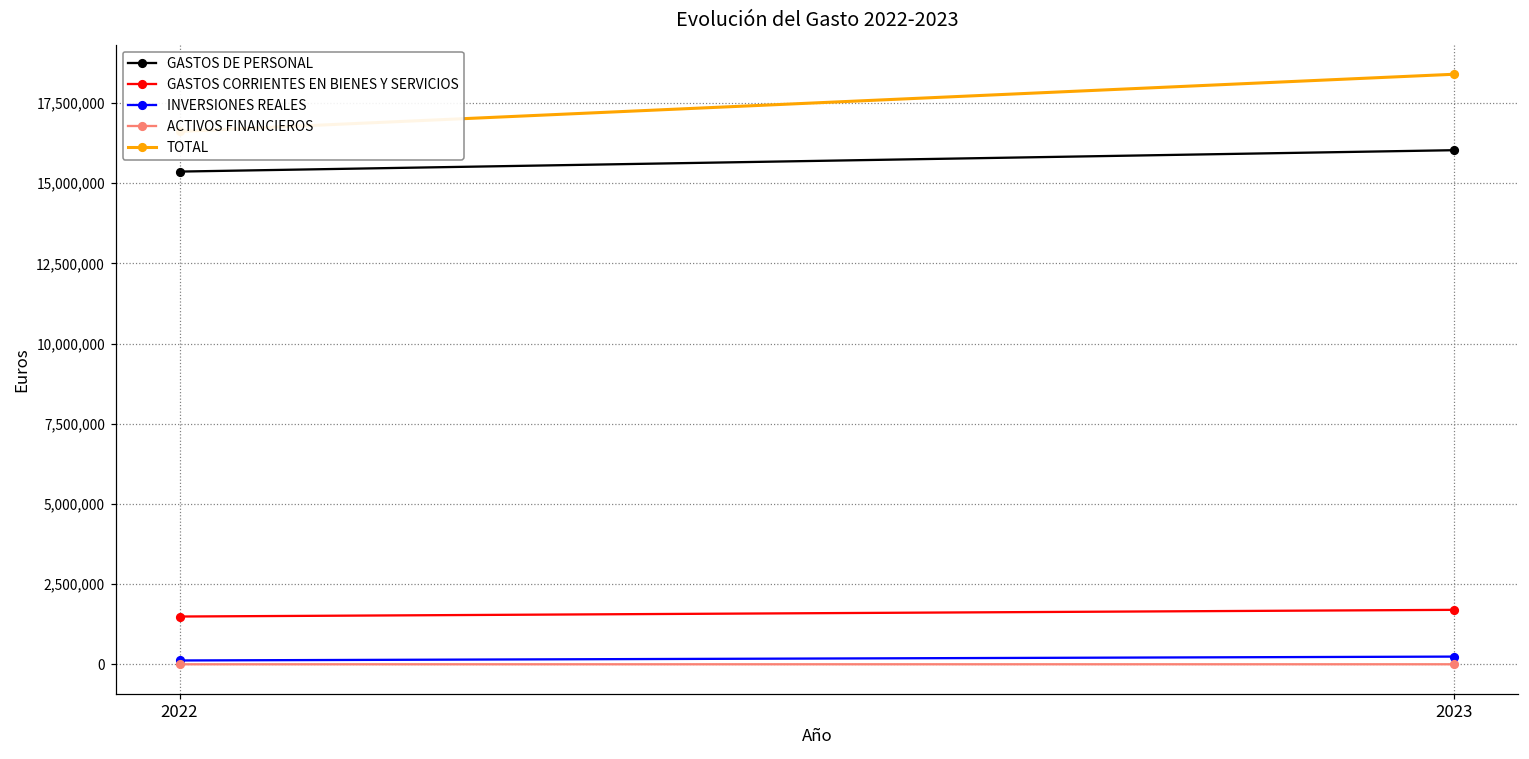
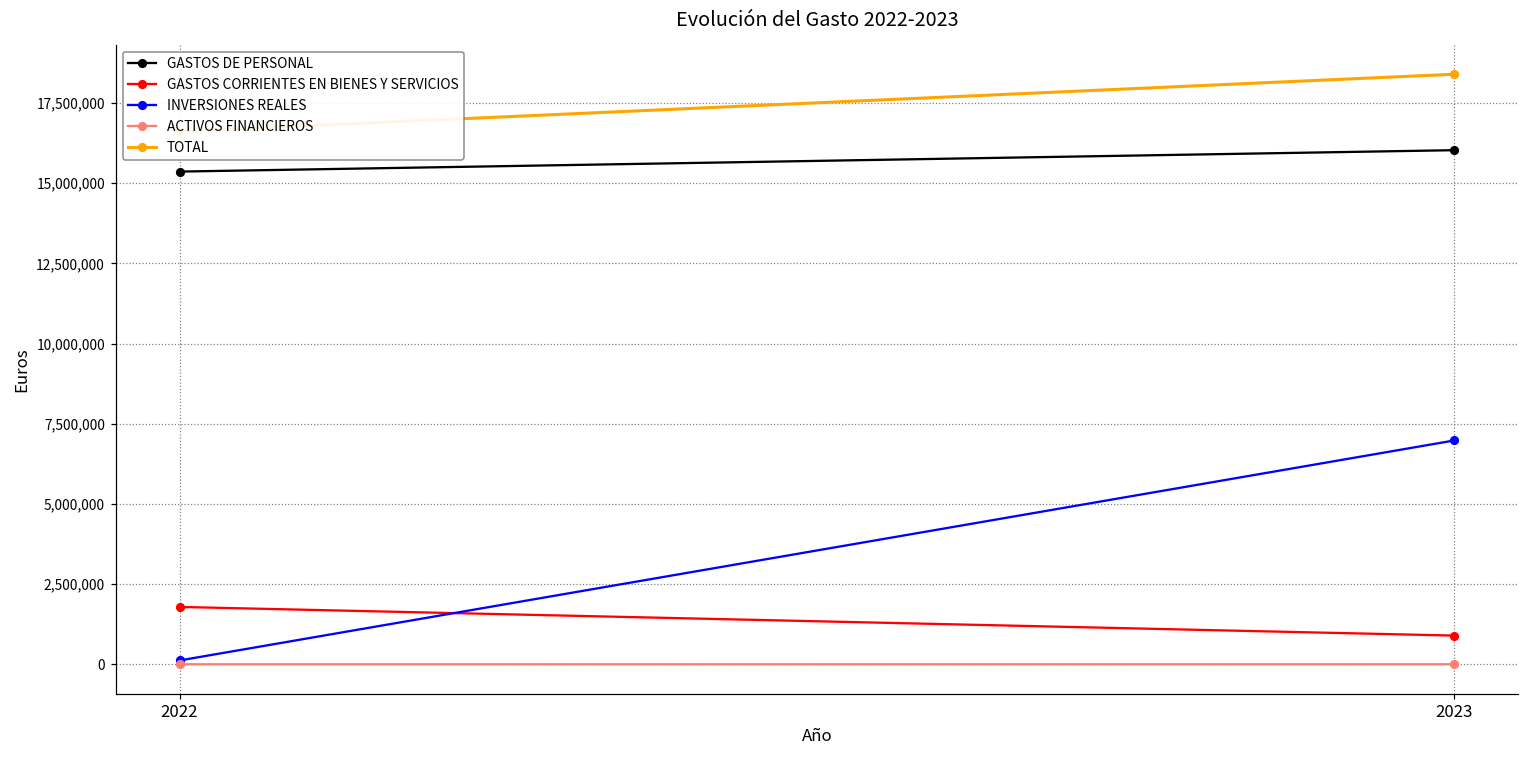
  {
    "GASTOS DE PERSONAL": {
      "2022": "15,400,000",
      "2023": "16,000,000"
    },
    "GASTOS CORRIENTES EN BIENES Y SERVICIOS": {
-     "2022": "1,500,000",
-     "2023": "1,700,000"
+     "2022": "1,800,000",
+     "2023": "900,000"
    },
    "INVERSIONES REALES": {
      "2022": "100,000",
-     "2023": "200,000"
+     "2023": "7,000,000"
    },
    "ACTIVOS FINANCIEROS": {
      "2022": "0",
      "2023": "0"
    },
    "TOTAL": {
      "2023": "18,400,000"
    }
  }
